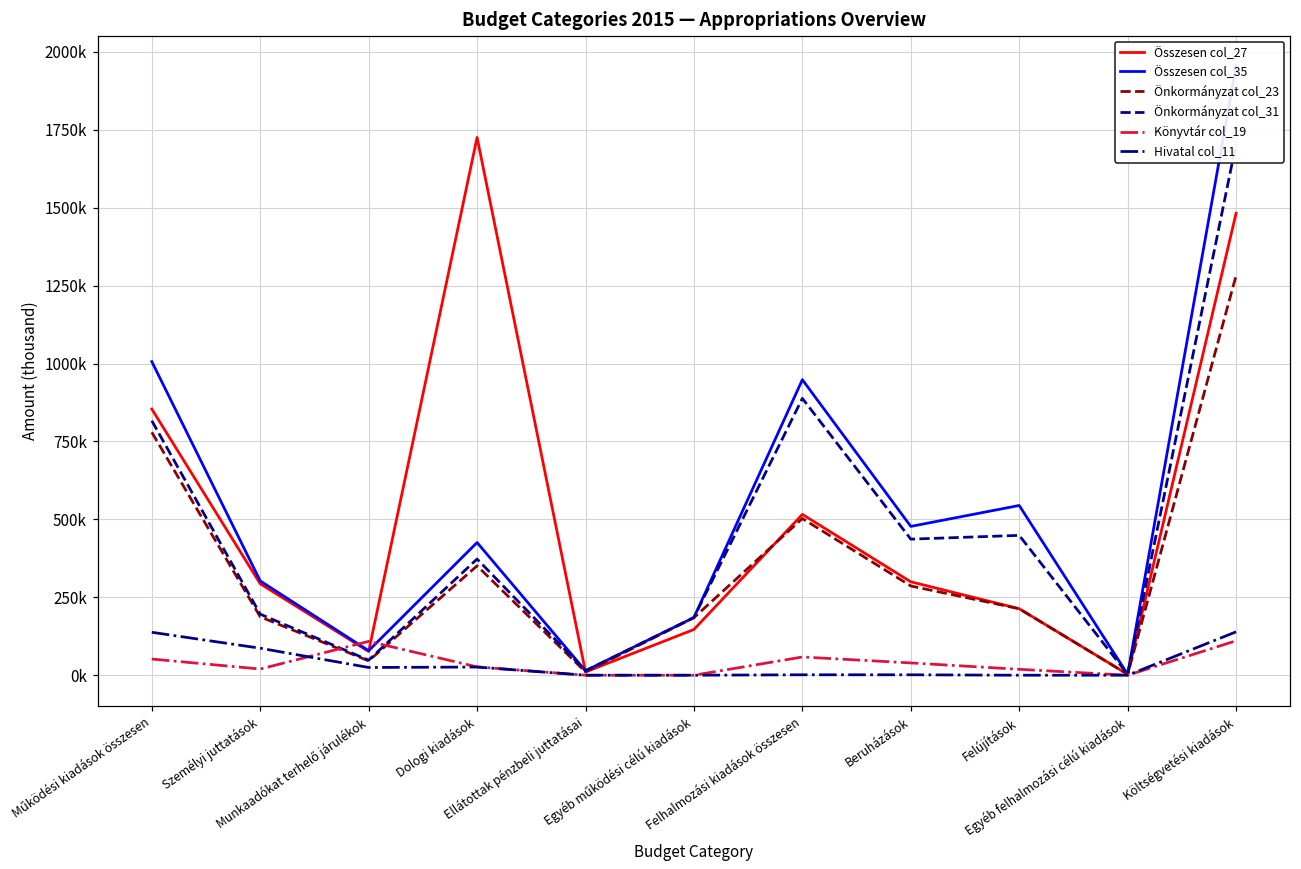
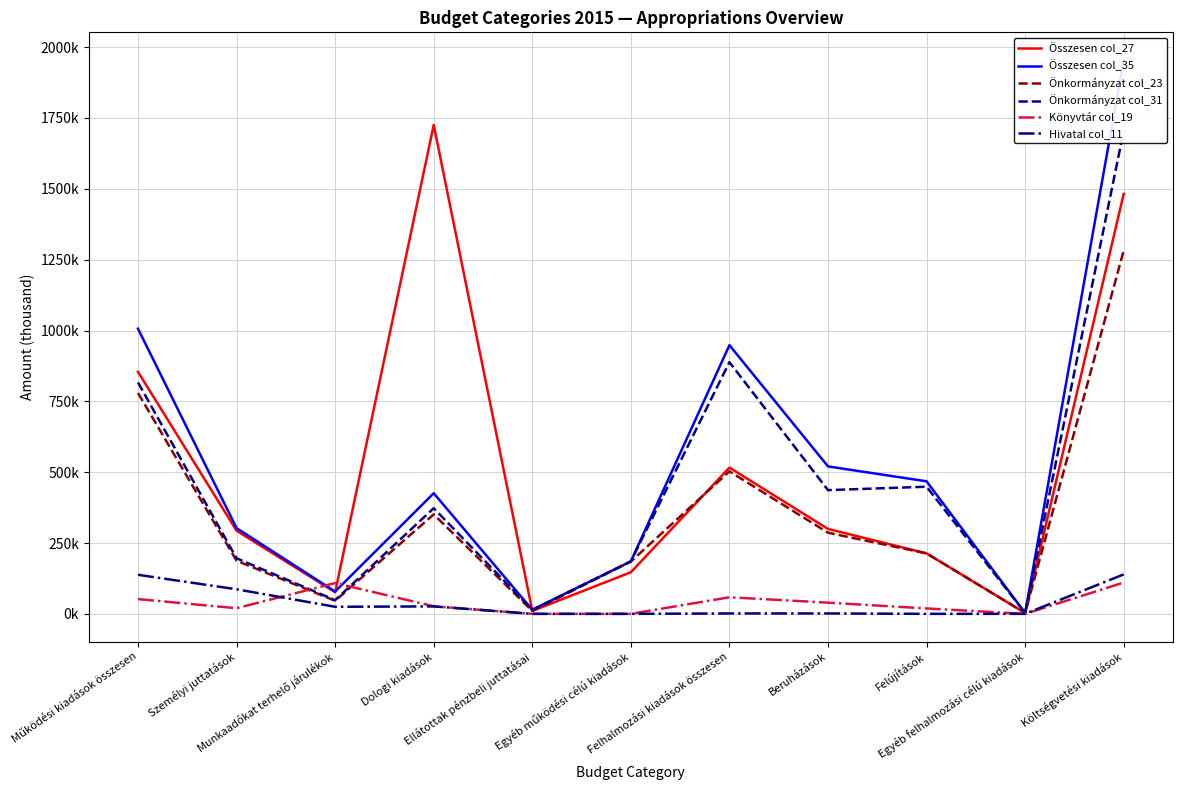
  {
    "Összesen col_27": {
      "Működési kiadások összesen": 850000,
      "Személyi juttatások": 290000,
      "Dologi kiadások": 1730000,
      "Egyéb működési célú kiadások": 150000,
      "Felhalmozási kiadások összesen": 520000,
      "Beruházások": 300000,
      "Költségvetési kiadások": 1480000
    },
    "Összesen col_35": {
      "Működési kiadások összesen": 1010000,
      "Személyi juttatások": 300000,
      "Dologi kiadások": 430000,
      "Felhalmozási kiadások összesen": 950000,
-     "Beruházások": 480000,
-     "Felújítások": 540000
+     "Beruházások": 520000,
+     "Felújítások": 470000
    },
    "Önkormányzat col_23": {
      "Működési kiadások összesen": 780000,
      "Dologi kiadások": 350000,
      "Felhalmozási kiadások összesen": 500000,
      "Beruházások": 290000,
      "Költségvetési kiadások": 1280000
    },
    "Könyvtár col_19": {
      "Működési kiadások összesen": 50000,
      "Személyi juttatások": 20000,
      "Munkaadókat terhelő járulékok": 110000,
      "Felhalmozási kiadások összesen": 60000,
      "Beruházások": 40000,
      "Felújítások": 20000,
      "Költségvetési kiadások": 110000
    }
  }
